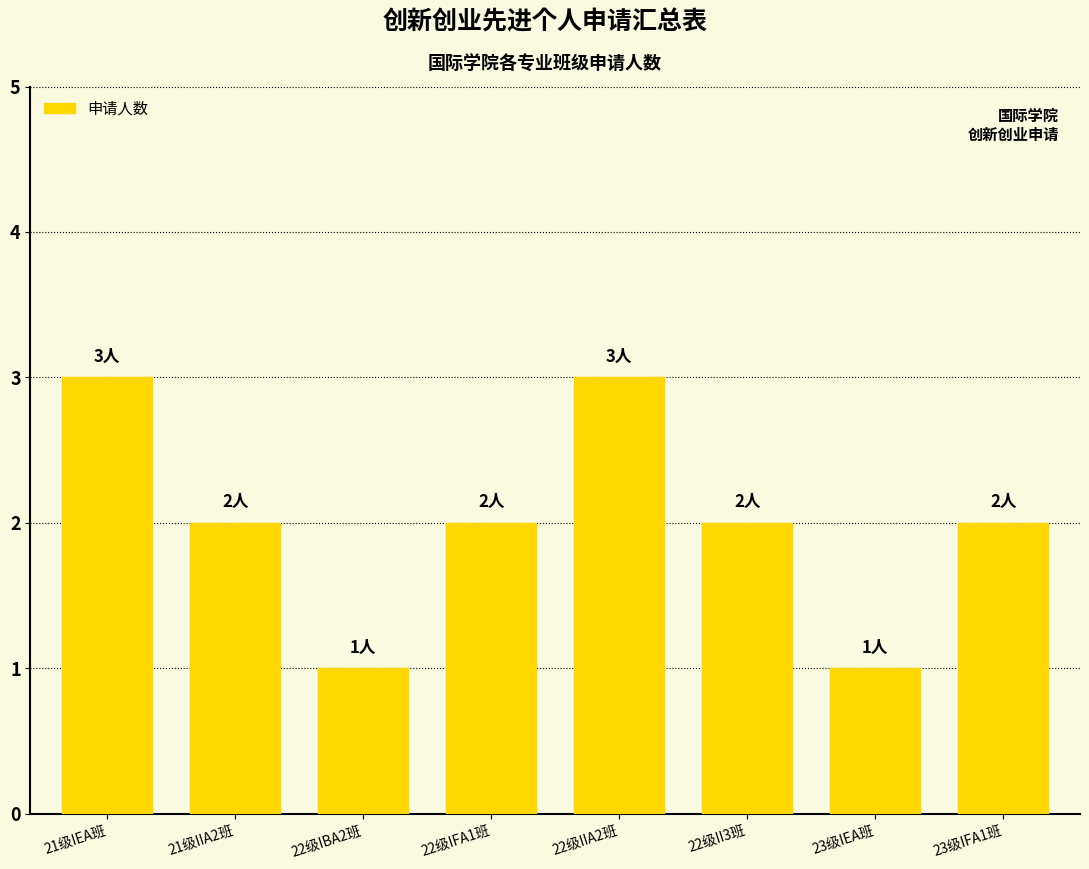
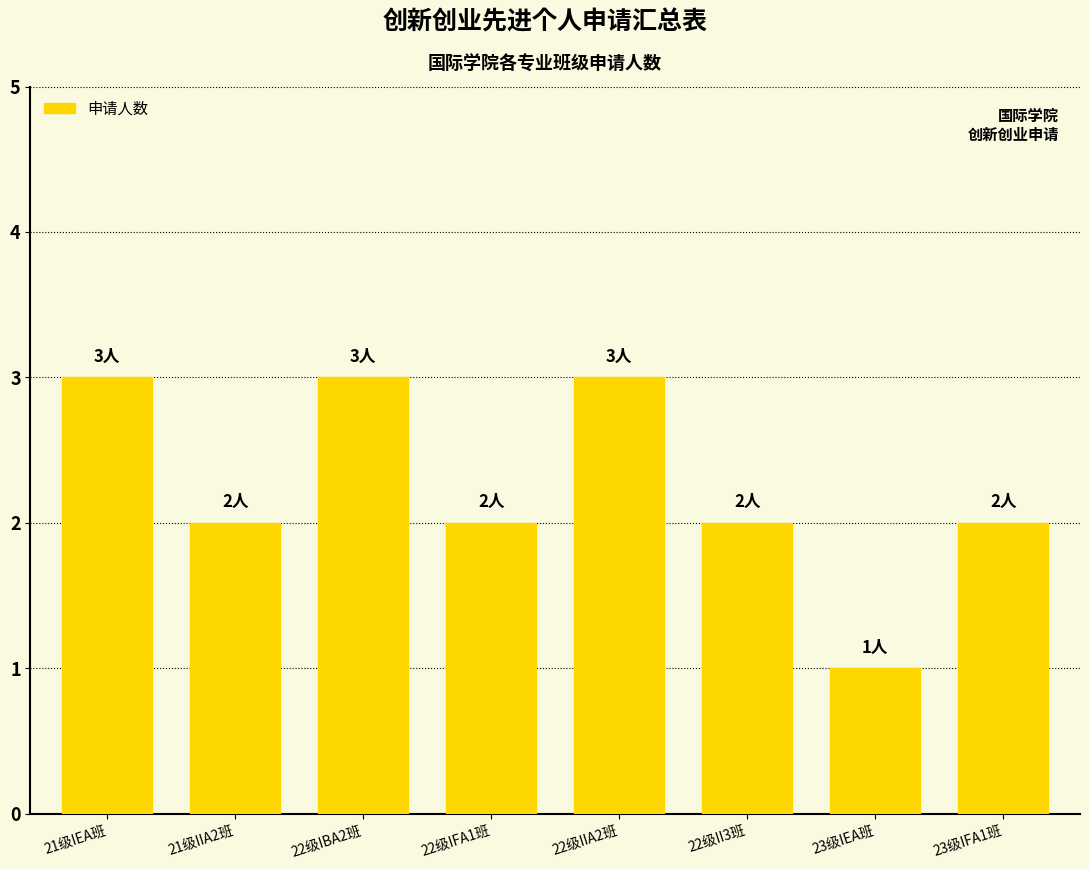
  {
    "21级IEA班": "3人",
    "21级IIA2班": "2人",
-   "22级IBA2班": "1人",
+   "22级IBA2班": "3人",
    "22级IFA1班": "2人",
    "22级IIA2班": "3人",
    "22级II3班": "2人",
    "23级IEA班": "1人",
    "23级IFA1班": "2人"
  }
